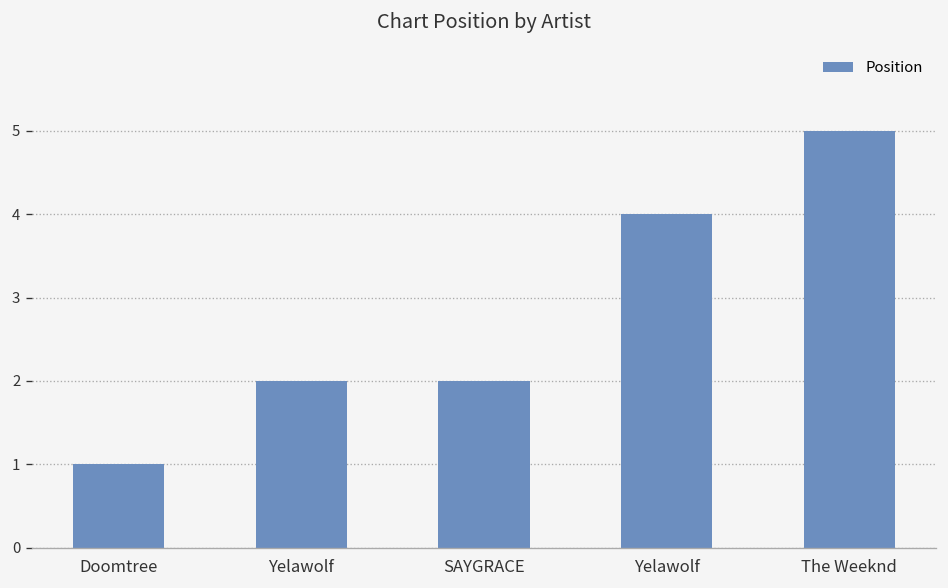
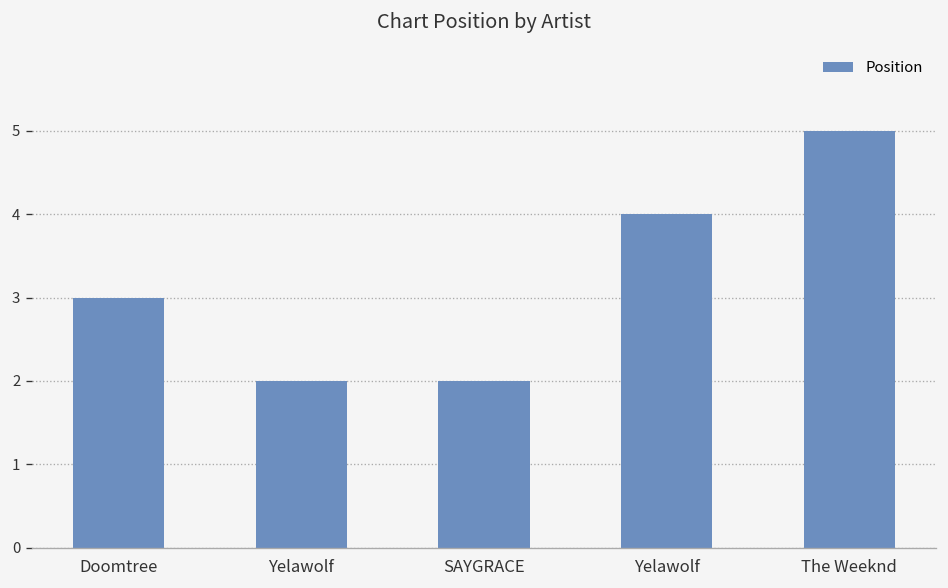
  {
-   "Doomtree": 1,
+   "Doomtree": 3,
    "SAYGRACE": 2,
    "The Weeknd": 5
  }
